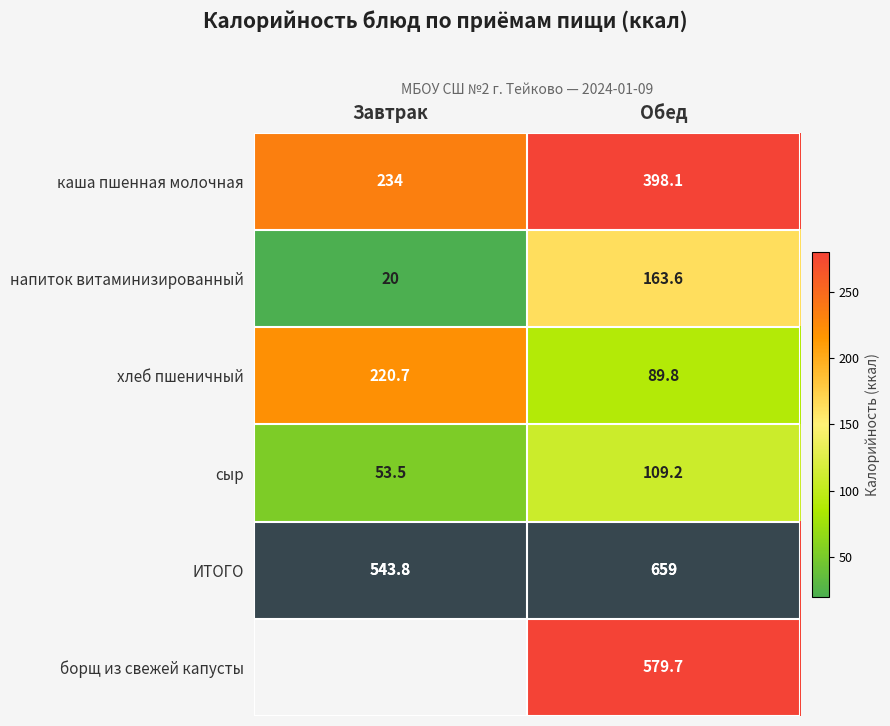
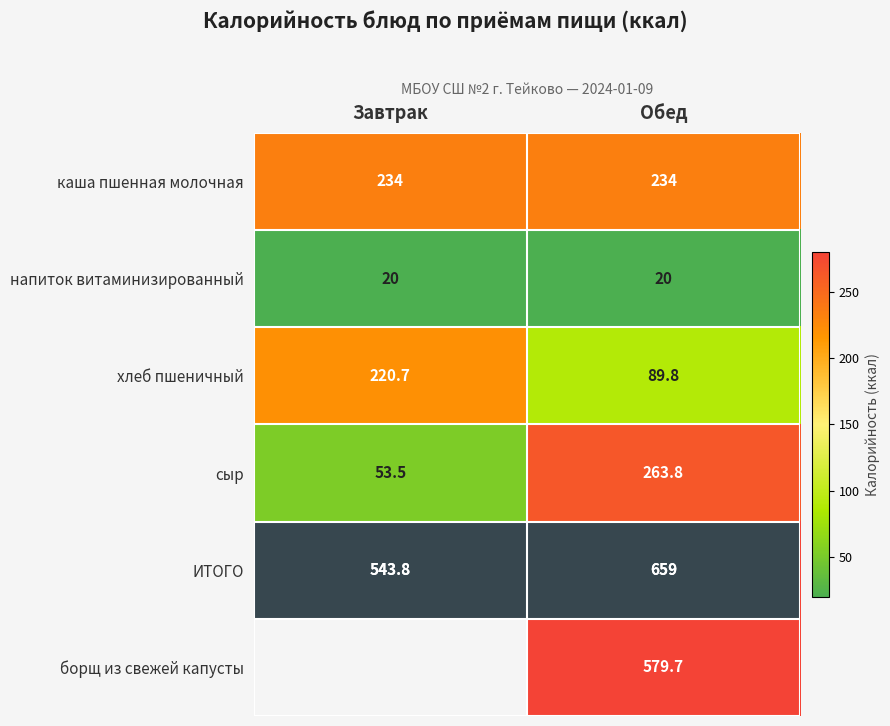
  {
    "каша пшенная молочная": {
      "Завтрак": 234,
-     "Обед": 398.1
+     "Обед": 234
    },
    "напиток витаминизированный": {
      "Завтрак": 20,
-     "Обед": 163.6
+     "Обед": 20
    },
    "хлеб пшеничный": {
      "Завтрак": 220.7,
      "Обед": 89.8
    },
    "сыр": {
      "Завтрак": 53.5,
-     "Обед": 109.2
+     "Обед": 263.8
    },
    "борщ из свежей капусты": {
      "Обед": 579.7
    }
  }
